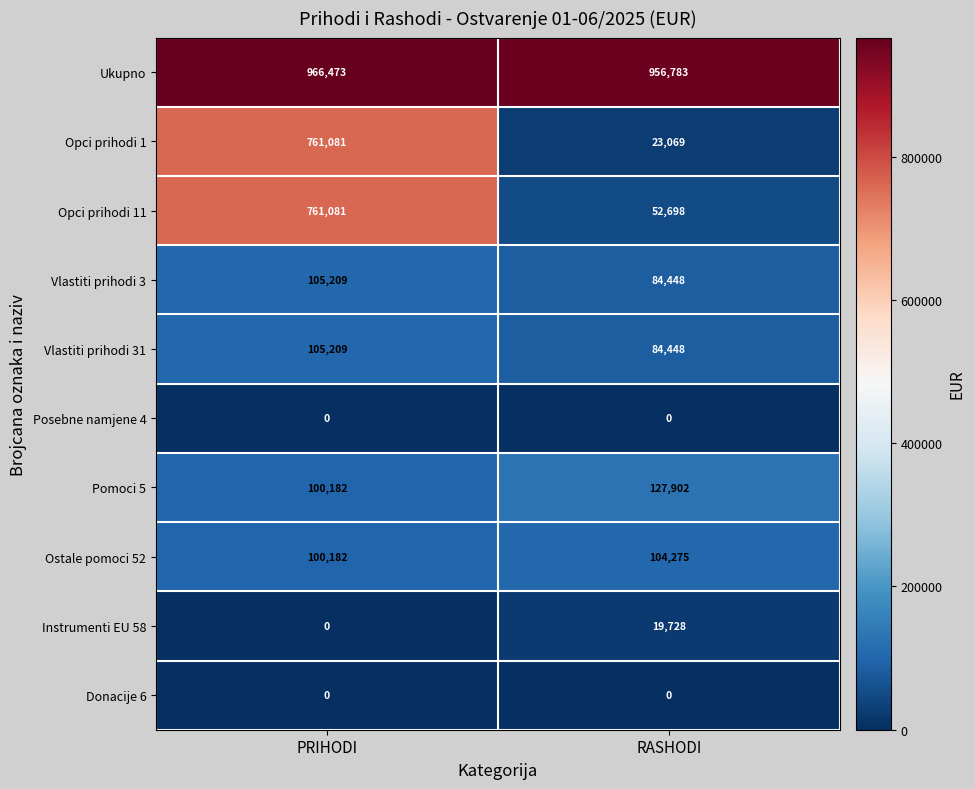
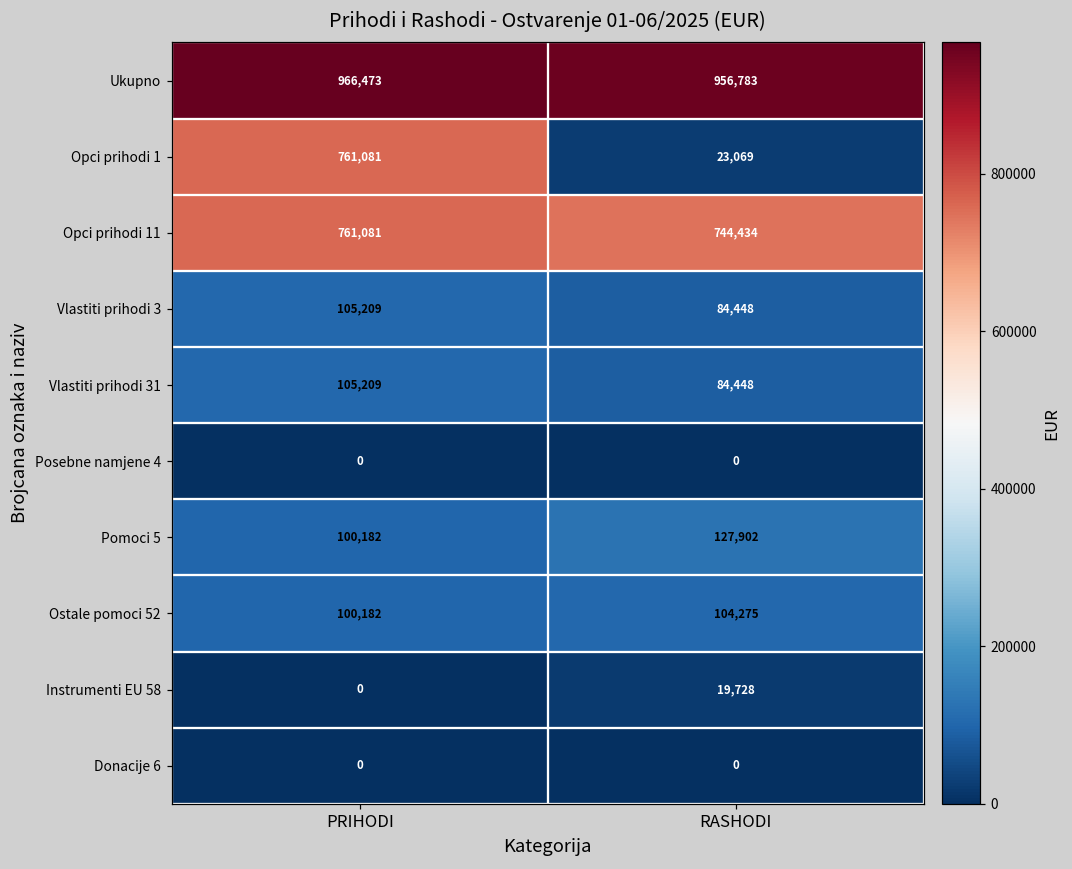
  {
    "Ukupno": {
      "PRIHODI": "966,473",
      "RASHODI": "956,783"
    },
    "Opci prihodi 1": {
      "PRIHODI": "761,081",
      "RASHODI": "23,069"
    },
    "Opci prihodi 11": {
      "PRIHODI": "761,081",
-     "RASHODI": "52,698"
+     "RASHODI": "744,434"
    },
    "Vlastiti prihodi 3": {
      "PRIHODI": "105,209",
      "RASHODI": "84,448"
    },
    "Vlastiti prihodi 31": {
      "PRIHODI": "105,209",
      "RASHODI": "84,448"
    },
    "Posebne namjene 4": {
      "PRIHODI": "0",
      "RASHODI": "0"
    },
    "Pomoci 5": {
      "PRIHODI": "100,182",
      "RASHODI": "127,902"
    },
    "Ostale pomoci 52": {
      "PRIHODI": "100,182",
      "RASHODI": "104,275"
    },
    "Instrumenti EU 58": {
      "PRIHODI": "0",
      "RASHODI": "19,728"
    },
    "Donacije 6": {
      "PRIHODI": "0",
      "RASHODI": "0"
    }
  }
